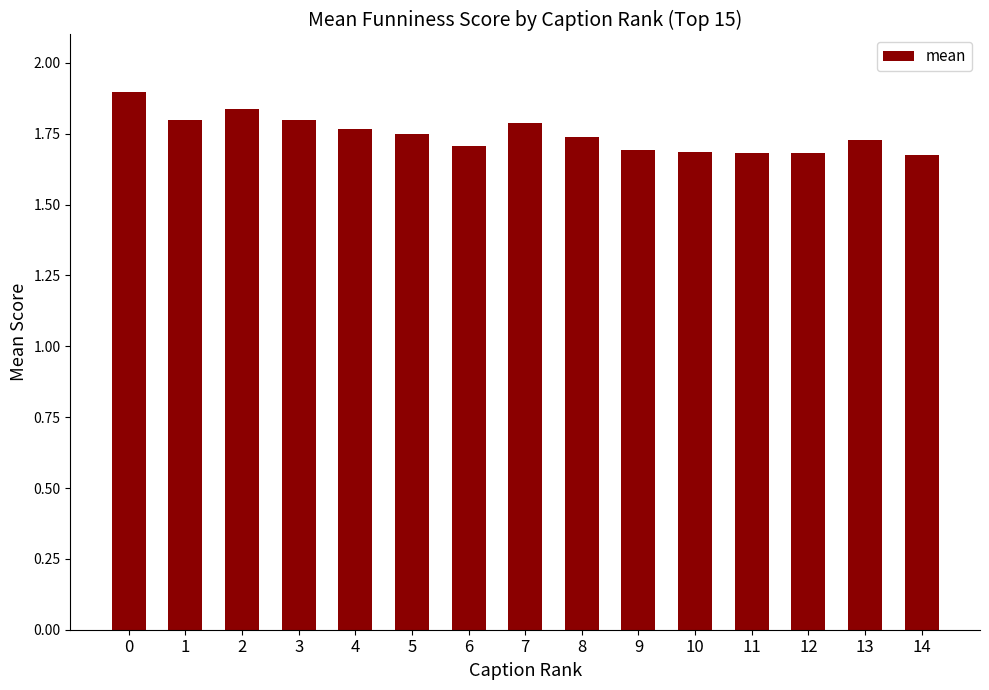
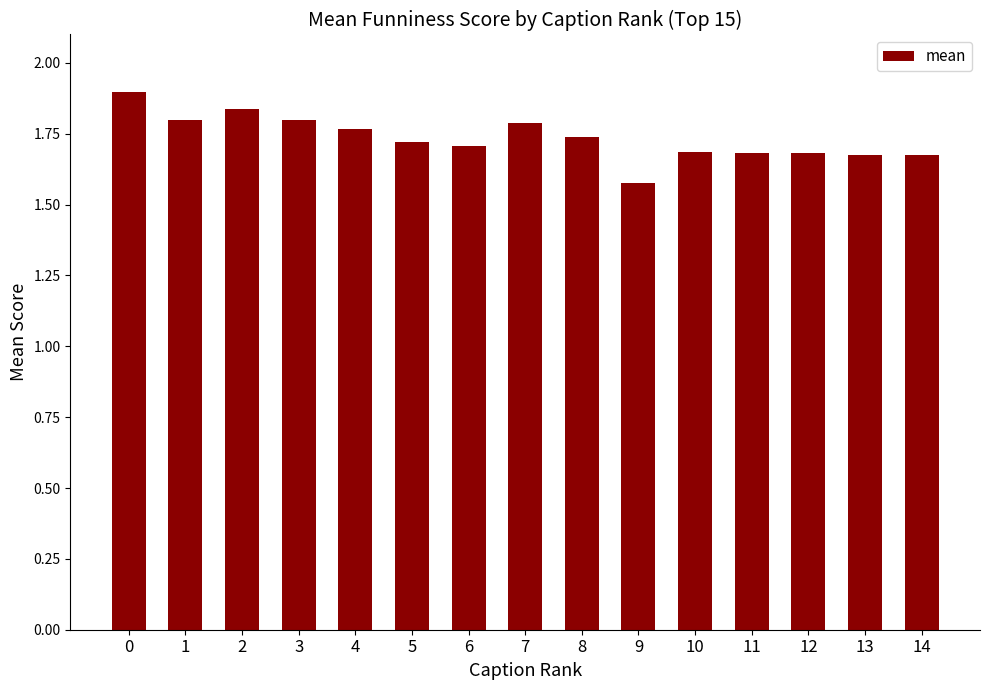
  {
    "0": 1.90,
    "1": 1.80,
    "2": 1.84,
    "3": 1.80,
    "4": 1.77,
-   "5": 1.75,
+   "5": 1.72,
    "6": 1.71,
    "7": 1.79,
    "8": 1.74,
-   "9": 1.69,
+   "9": 1.58,
    "10": 1.69,
    "11": 1.68,
    "12": 1.68,
-   "13": 1.73,
+   "13": 1.68,
    "14": 1.67
  }
